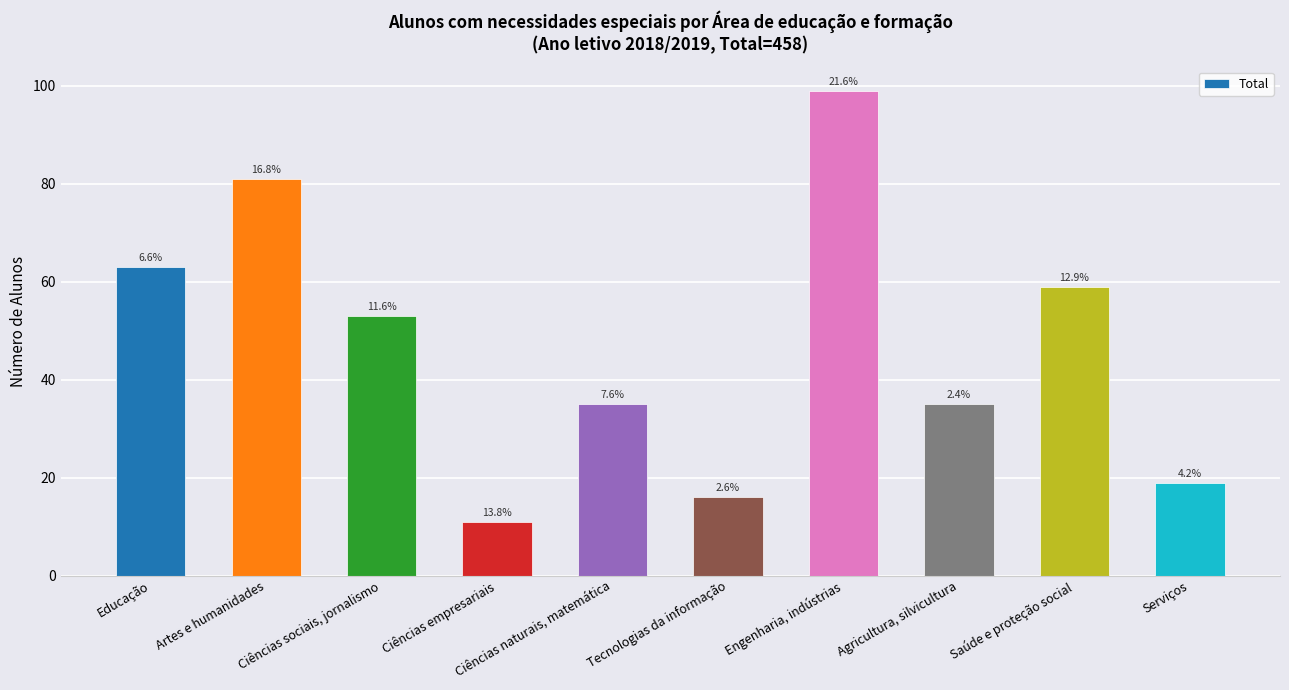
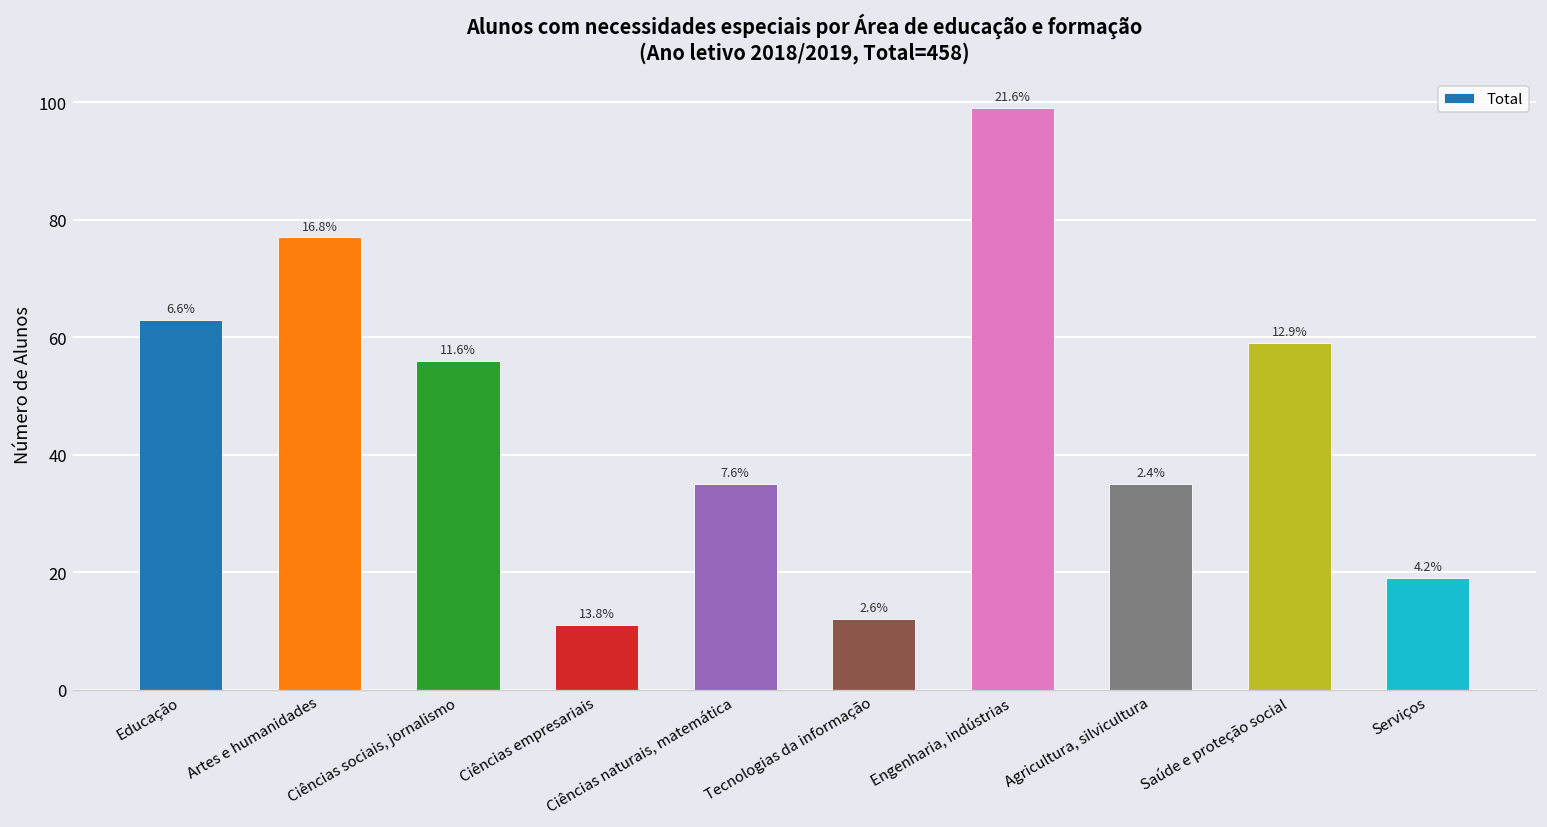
  {
-   "Artes e humanidades": 81,
-   "Ciências sociais, jornalismo": 53,
-   "Tecnologias da informação": 16
+   "Artes e humanidades": 77,
+   "Ciências sociais, jornalismo": 56,
+   "Tecnologias da informação": 12
  }
